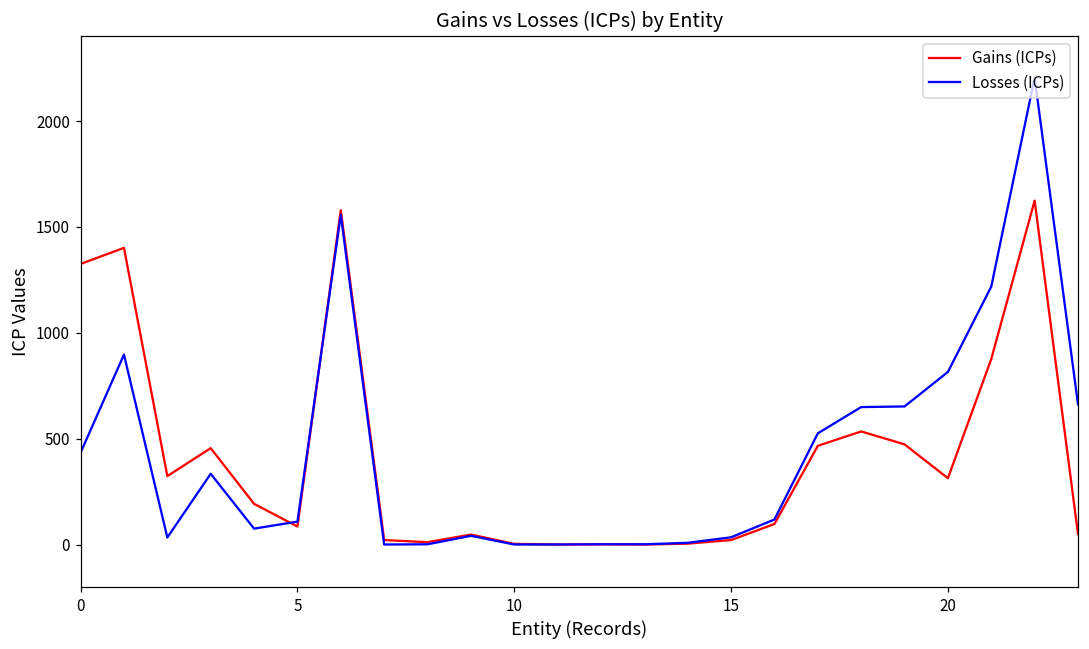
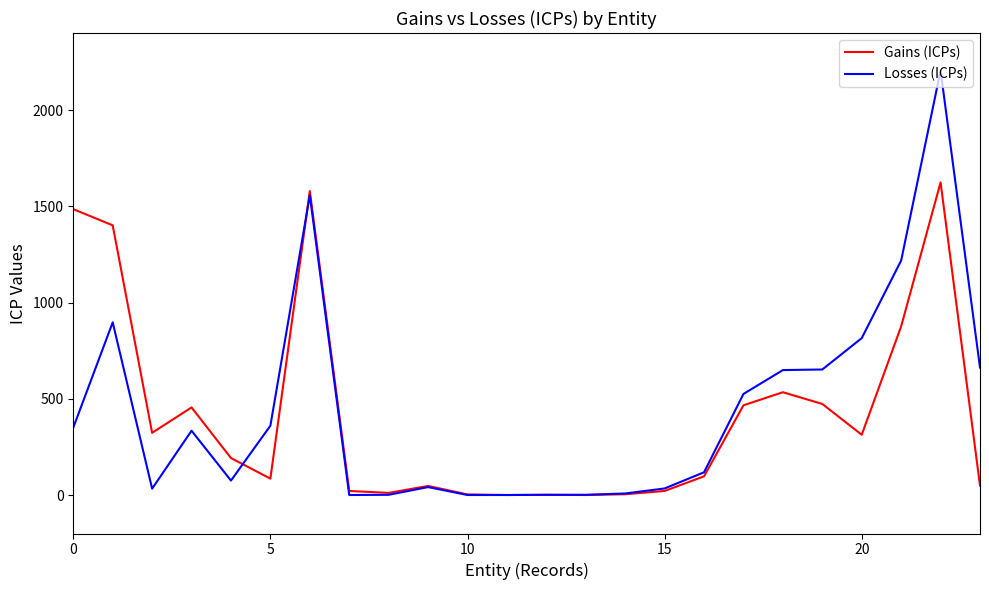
  {
    "Gains (ICPs)": {
-     "0": 1330,
+     "0": 1490,
      "5": 90,
      "20": 310
    },
    "Losses (ICPs)": {
-     "0": 430,
-     "5": 110,
+     "0": 350,
+     "5": 360,
      "20": 820
    }
  }
